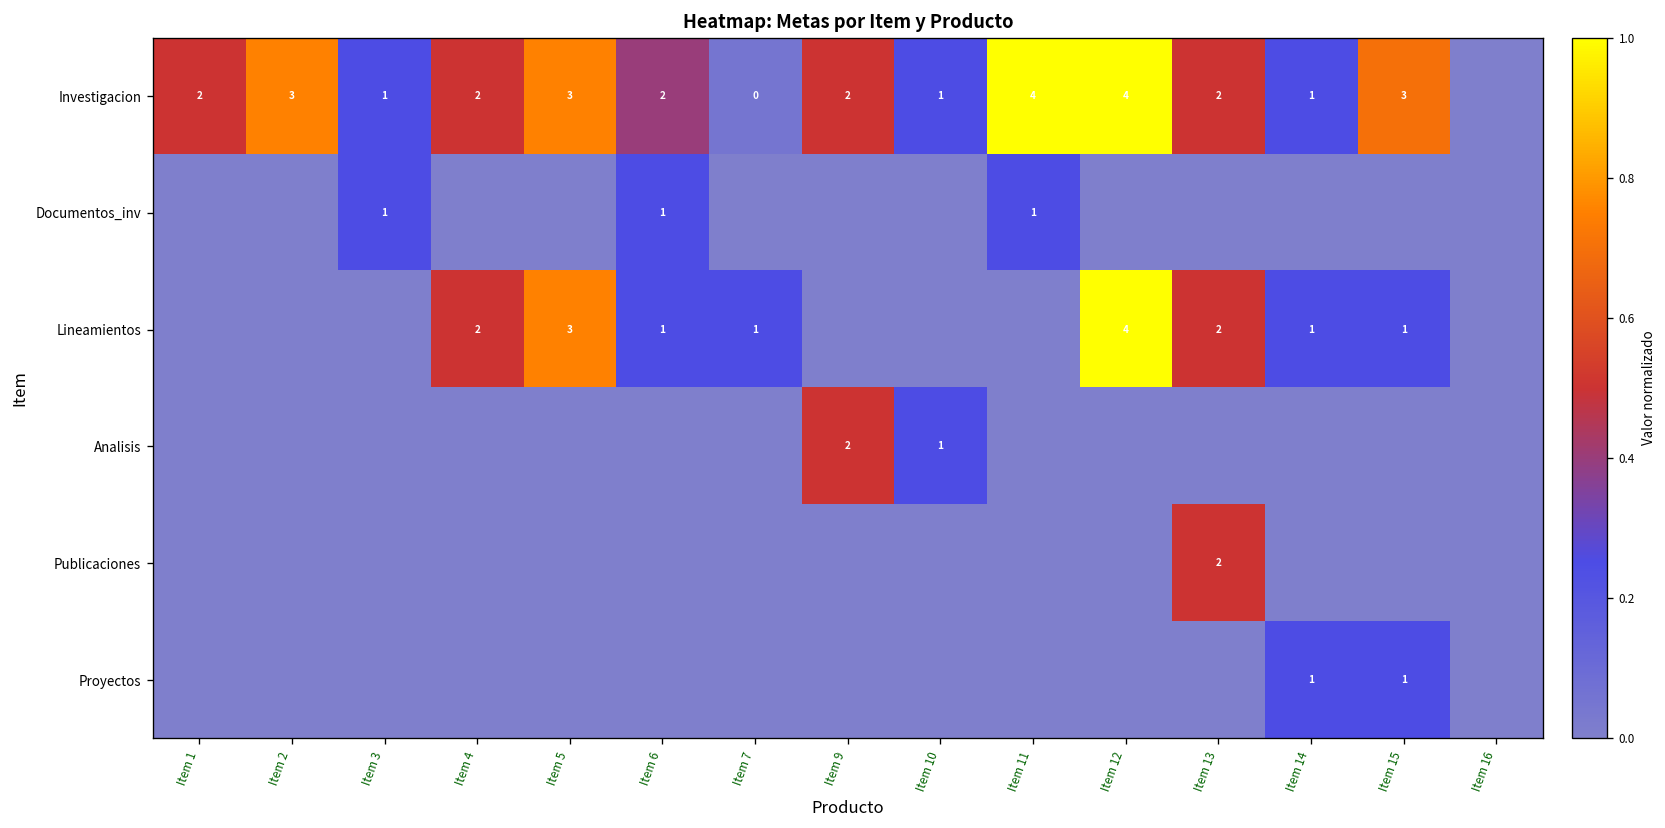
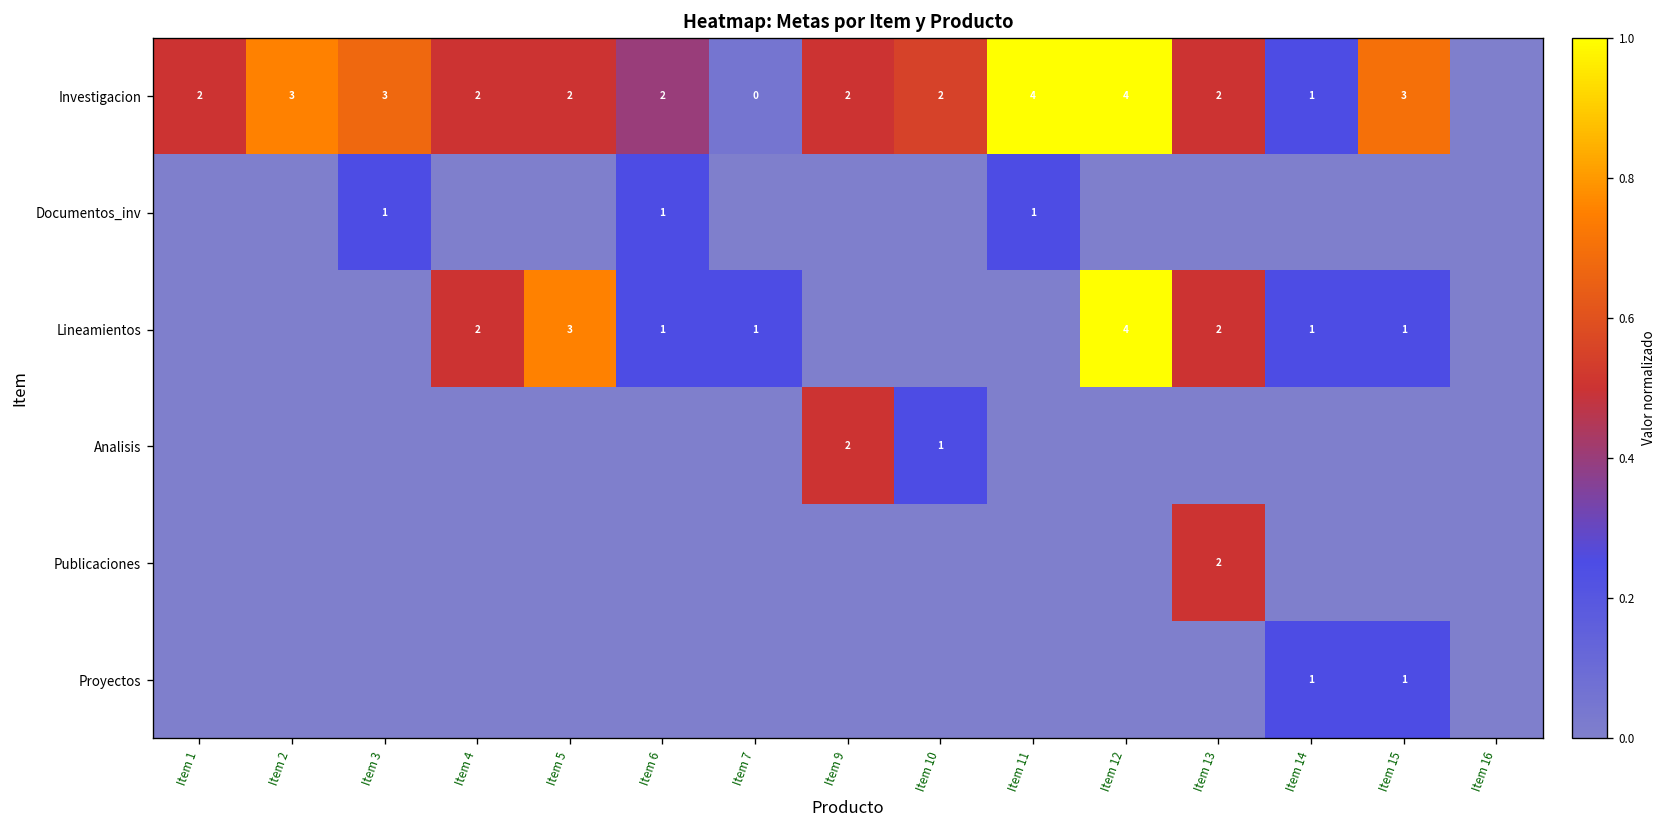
  {
    "Investigacion": {
      "Item 1": 2,
      "Item 2": 3,
-     "Item 3": 1,
+     "Item 3": 3,
      "Item 4": 2,
-     "Item 5": 3,
+     "Item 5": 2,
      "Item 6": 2,
      "Item 7": 0,
      "Item 9": 2,
-     "Item 10": 1,
+     "Item 10": 2,
      "Item 11": 4,
      "Item 12": 4,
      "Item 13": 2,
      "Item 14": 1,
      "Item 15": 3
    },
    "Documentos_inv": {
      "Item 3": 1,
      "Item 6": 1,
      "Item 11": 1
    },
    "Lineamientos": {
      "Item 4": 2,
      "Item 5": 3,
      "Item 6": 1,
      "Item 7": 1,
      "Item 12": 4,
      "Item 13": 2,
      "Item 14": 1,
      "Item 15": 1
    },
    "Analisis": {
      "Item 9": 2,
      "Item 10": 1
    },
    "Publicaciones": {
      "Item 13": 2
    },
    "Proyectos": {
      "Item 14": 1,
      "Item 15": 1
    }
  }
